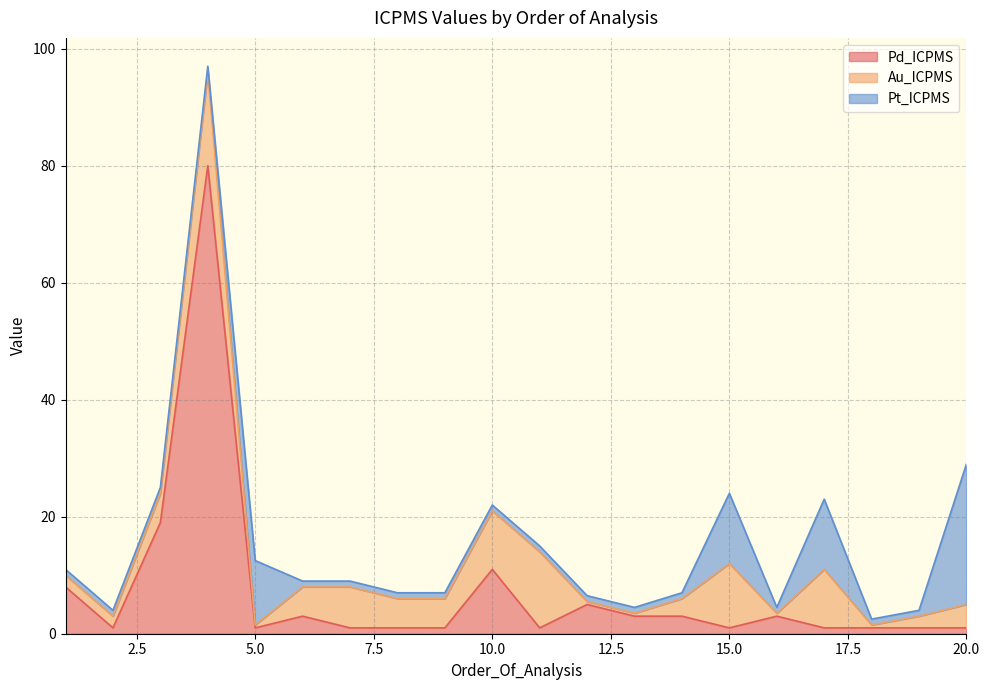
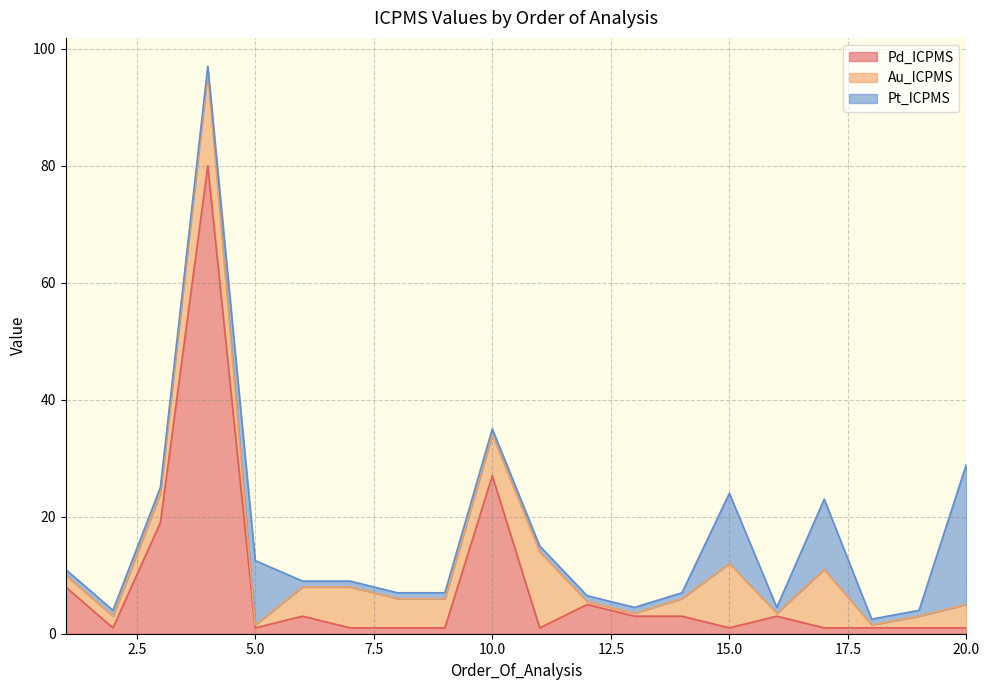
  {
    "Pd_ICPMS": {
      "5.0": 1,
-     "10.0": 11,
+     "10.0": 27,
      "15.0": 1,
      "20.0": 1
    },
    "Au_ICPMS": {
      "5.0": 1,
-     "10.0": 10,
+     "10.0": 7,
      "15.0": 11,
      "20.0": 4
    },
    "Pt_ICPMS": {
      "5.0": 11,
      "10.0": 1,
      "15.0": 12,
      "20.0": 24
    }
  }
